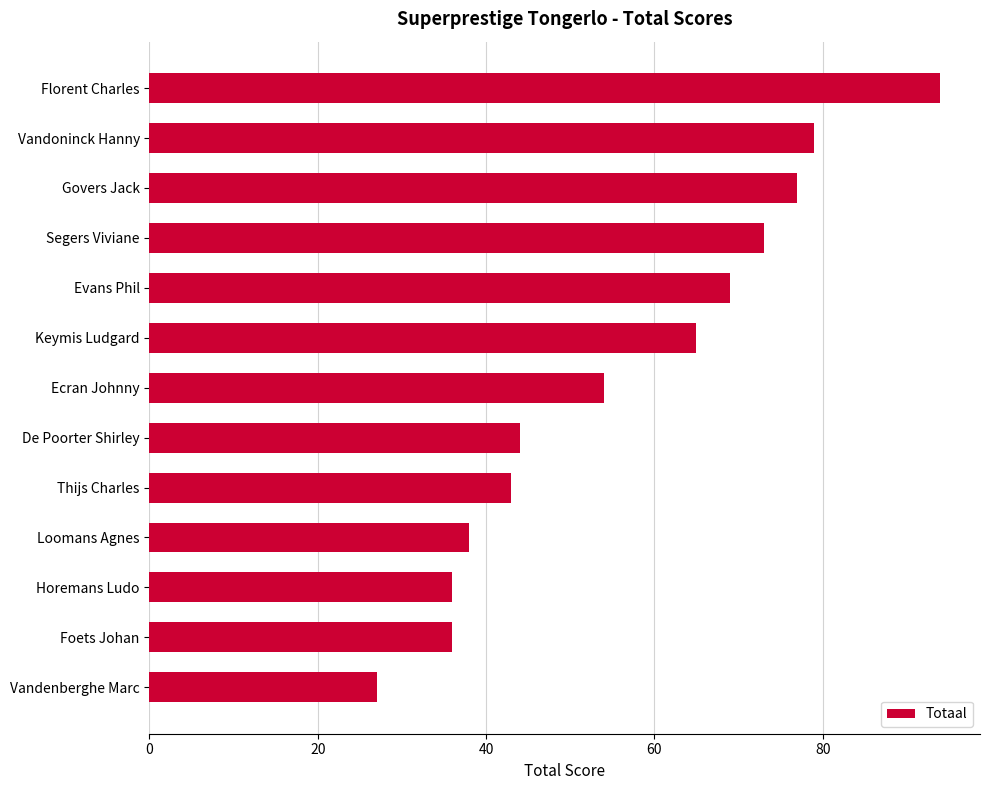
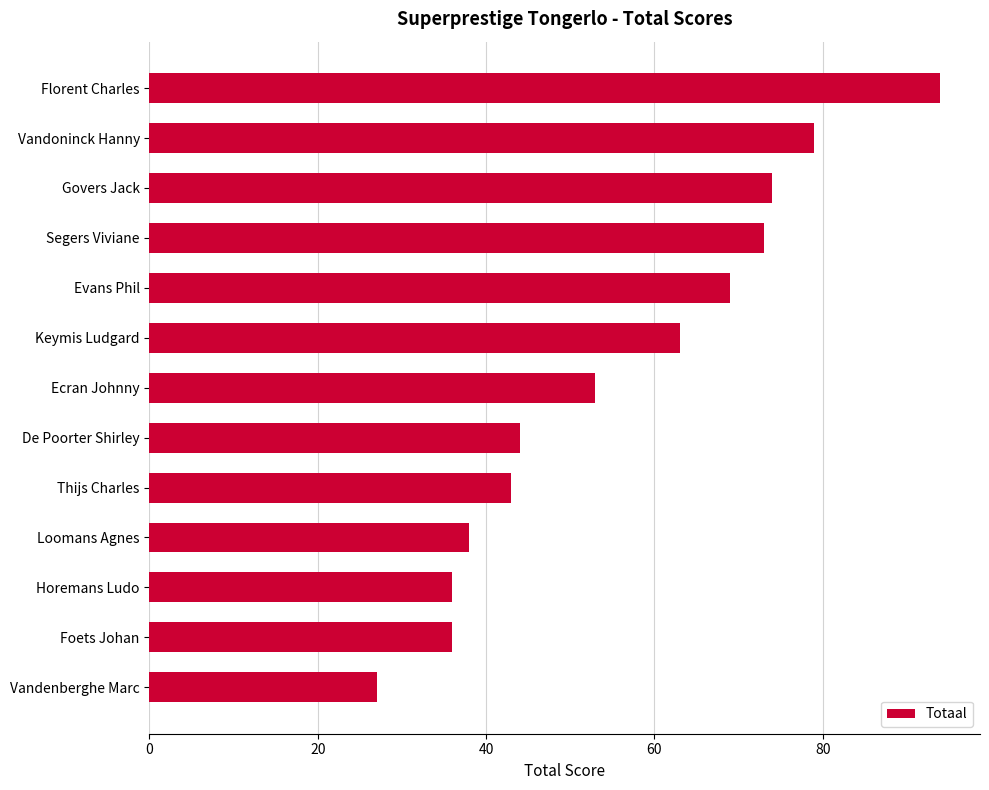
  {
    "Florent Charles": 94,
    "Vandoninck Hanny": 79,
-   "Govers Jack": 77,
+   "Govers Jack": 74,
    "Segers Viviane": 73,
    "Evans Phil": 69,
-   "Keymis Ludgard": 65,
-   "Ecran Johnny": 54,
+   "Keymis Ludgard": 63,
+   "Ecran Johnny": 53,
    "De Poorter Shirley": 44,
    "Thijs Charles": 43,
    "Loomans Agnes": 38,
    "Horemans Ludo": 36,
    "Foets Johan": 36,
    "Vandenberghe Marc": 27
  }
